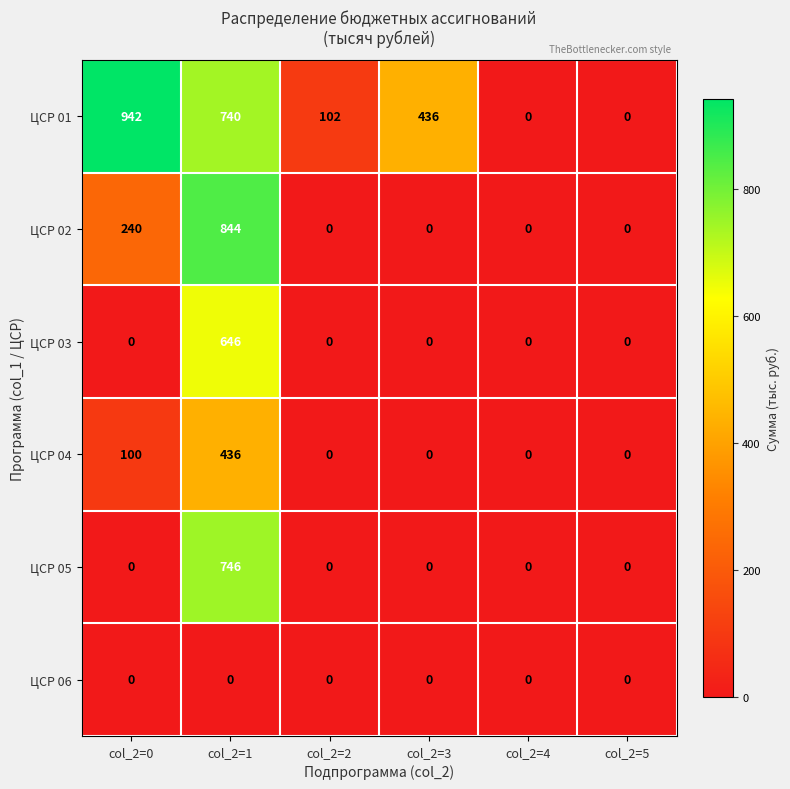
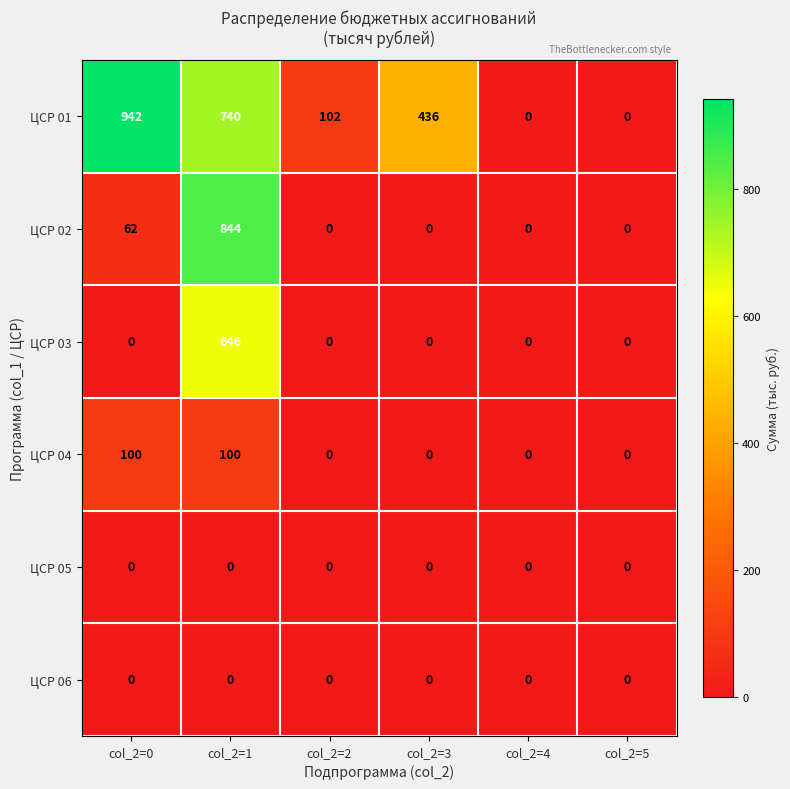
  {
    "ЦСР 01": {
      "col_2=0": 942,
      "col_2=1": 740,
      "col_2=2": 102,
      "col_2=3": 436,
      "col_2=4": 0,
      "col_2=5": 0
    },
    "ЦСР 02": {
-     "col_2=0": 240,
+     "col_2=0": 62,
      "col_2=1": 844,
      "col_2=2": 0,
      "col_2=3": 0,
      "col_2=4": 0,
      "col_2=5": 0
    },
    "ЦСР 03": {
      "col_2=0": 0,
      "col_2=1": 646,
      "col_2=2": 0,
      "col_2=3": 0,
      "col_2=4": 0,
      "col_2=5": 0
    },
    "ЦСР 04": {
      "col_2=0": 100,
-     "col_2=1": 436,
+     "col_2=1": 100,
      "col_2=2": 0,
      "col_2=3": 0,
      "col_2=4": 0,
      "col_2=5": 0
    },
    "ЦСР 05": {
      "col_2=0": 0,
-     "col_2=1": 746,
+     "col_2=1": 0,
      "col_2=2": 0,
      "col_2=3": 0,
      "col_2=4": 0,
      "col_2=5": 0
    },
    "ЦСР 06": {
      "col_2=0": 0,
      "col_2=1": 0,
      "col_2=2": 0,
      "col_2=3": 0,
      "col_2=4": 0,
      "col_2=5": 0
    }
  }
